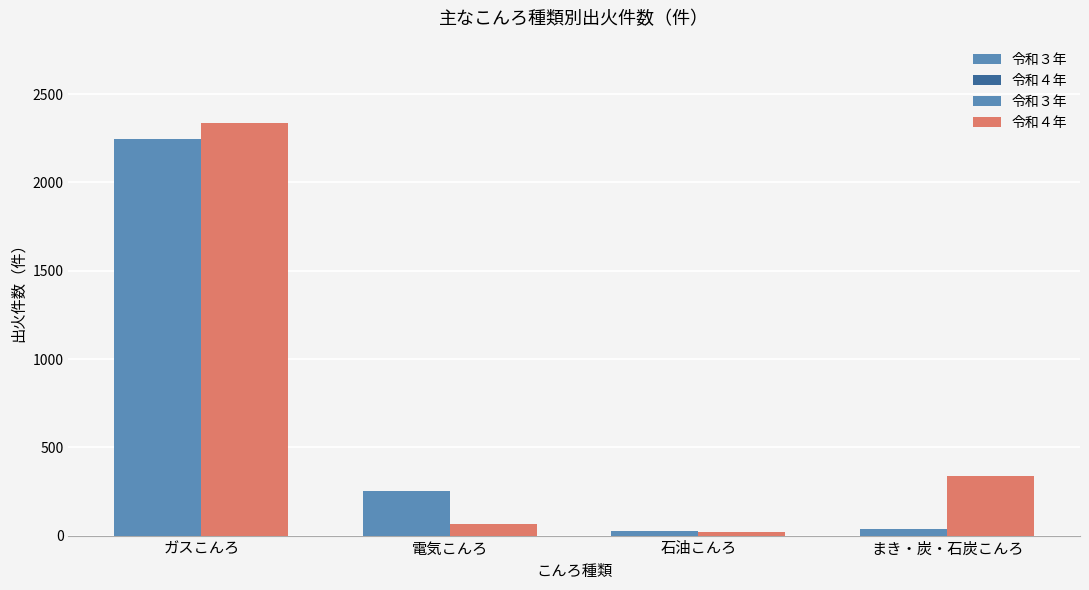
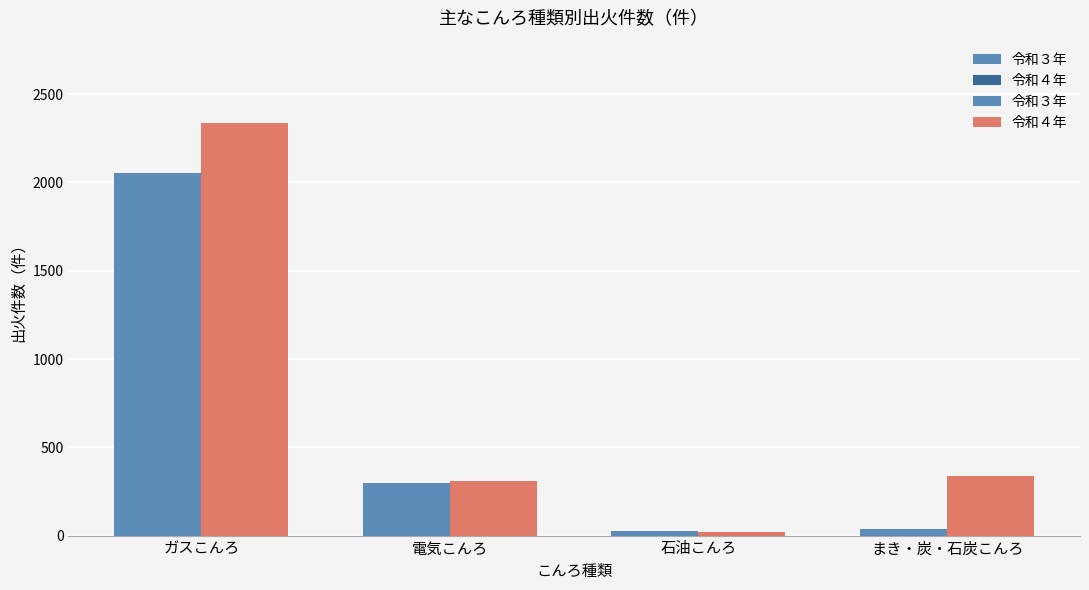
  {
    "令和３年": {
-     "ガスこんろ": 2250,
-     "電気こんろ": 250,
+     "ガスこんろ": 2060,
+     "電気こんろ": 300,
      "石油こんろ": 30,
      "まき・炭・石炭こんろ": 40
    },
    "令和４年": {
      "ガスこんろ": 2340,
-     "電気こんろ": 70,
+     "電気こんろ": 310,
      "石油こんろ": 20,
      "まき・炭・石炭こんろ": 340
    }
  }
